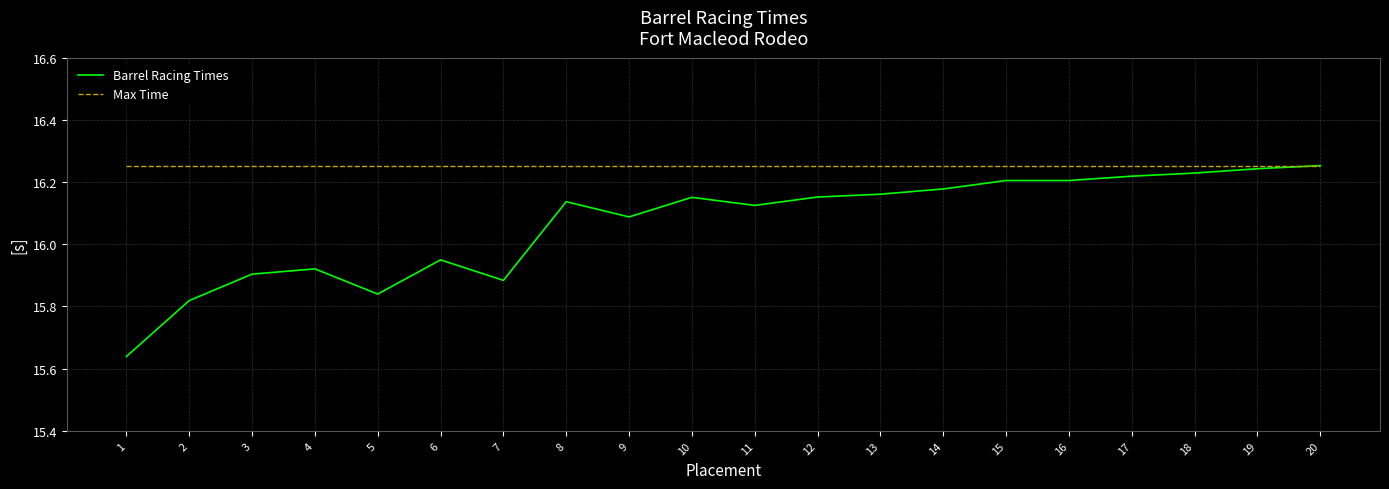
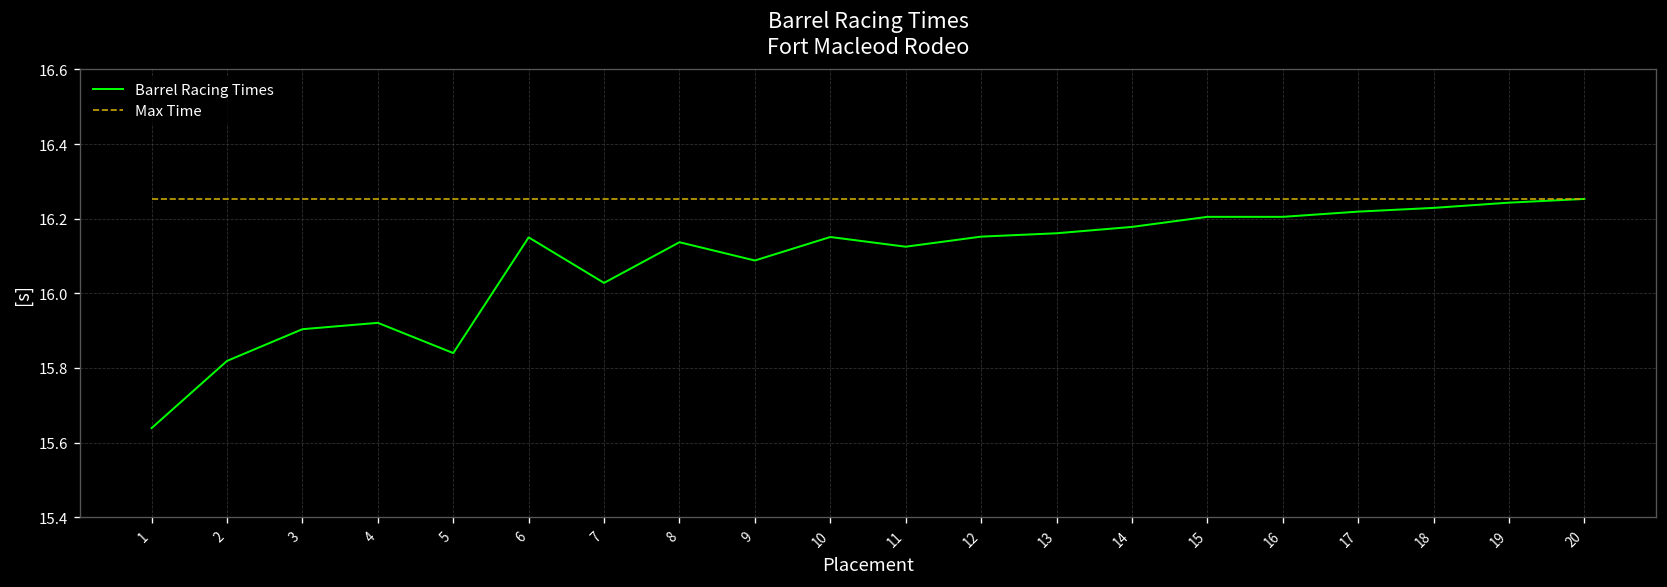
  {
    "Barrel Racing Times": {
      "1": 15.64,
      "2": 15.82,
      "3": 15.90,
      "4": 15.92,
      "5": 15.84,
-     "6": 15.95,
-     "7": 15.88,
+     "6": 16.15,
+     "7": 16.03,
      "8": 16.14,
      "9": 16.09,
      "10": 16.15,
      "11": 16.13,
      "12": 16.15,
      "13": 16.16,
      "14": 16.18,
      "15": 16.21,
      "16": 16.21,
      "17": 16.22,
      "18": 16.23,
      "19": 16.24
    },
    "Max Time": {
      "1": 16.25,
      "2": 16.25,
      "3": 16.25,
      "4": 16.25,
      "5": 16.25,
      "6": 16.25,
      "7": 16.25,
      "8": 16.25,
      "9": 16.25,
      "10": 16.25,
      "11": 16.25,
      "12": 16.25,
      "13": 16.25,
      "14": 16.25,
      "15": 16.25,
      "16": 16.25,
      "17": 16.25,
      "18": 16.25,
      "19": 16.25
    }
  }
